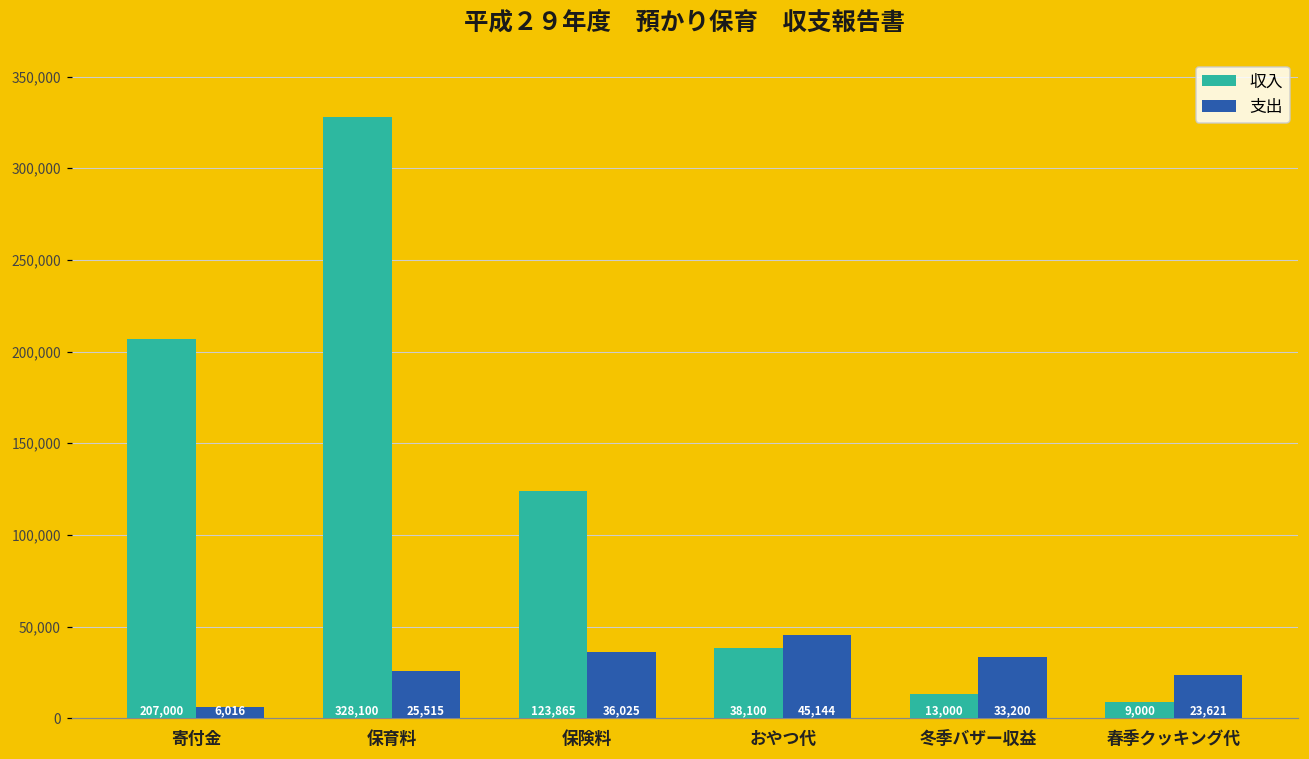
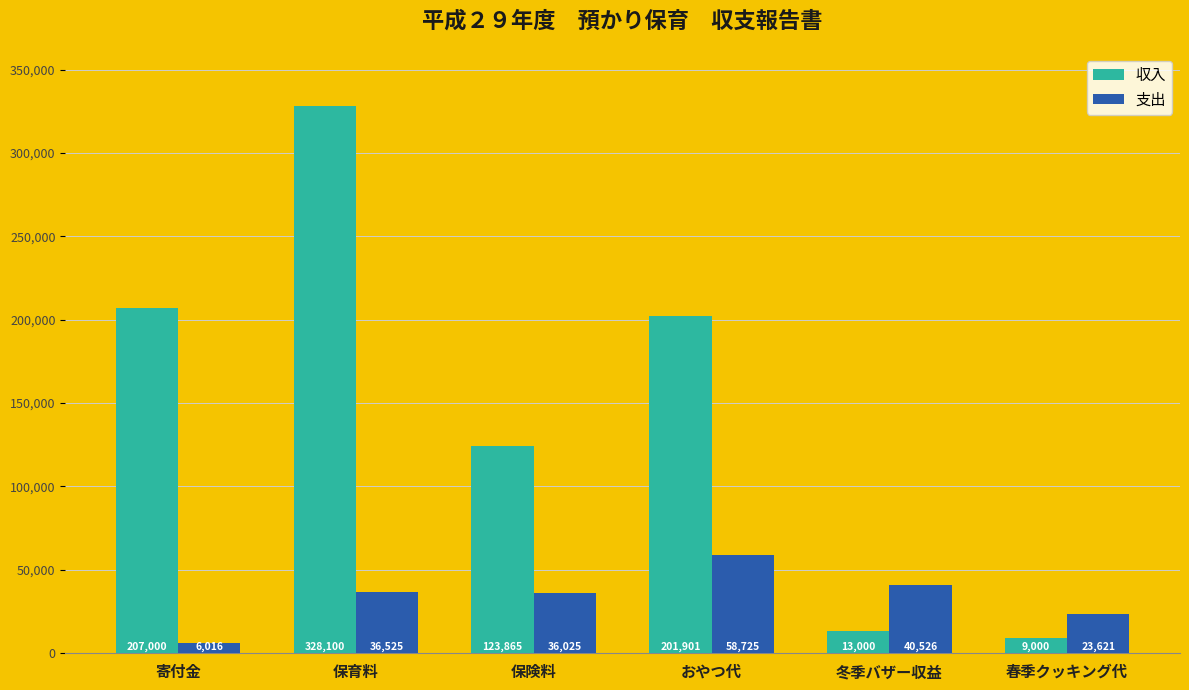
  {
    "収入": {
      "寄付金": "207,000",
      "保育料": "328,100",
      "保険料": "123,865",
-     "おやつ代": "38,100",
+     "おやつ代": "201,901",
      "冬季バザー収益": "13,000",
      "春季クッキング代": "9,000"
    },
    "支出": {
      "寄付金": "6,016",
-     "保育料": "25,515",
+     "保育料": "36,525",
      "保険料": "36,025",
-     "おやつ代": "45,144",
-     "冬季バザー収益": "33,200",
+     "おやつ代": "58,725",
+     "冬季バザー収益": "40,526",
      "春季クッキング代": "23,621"
    }
  }
